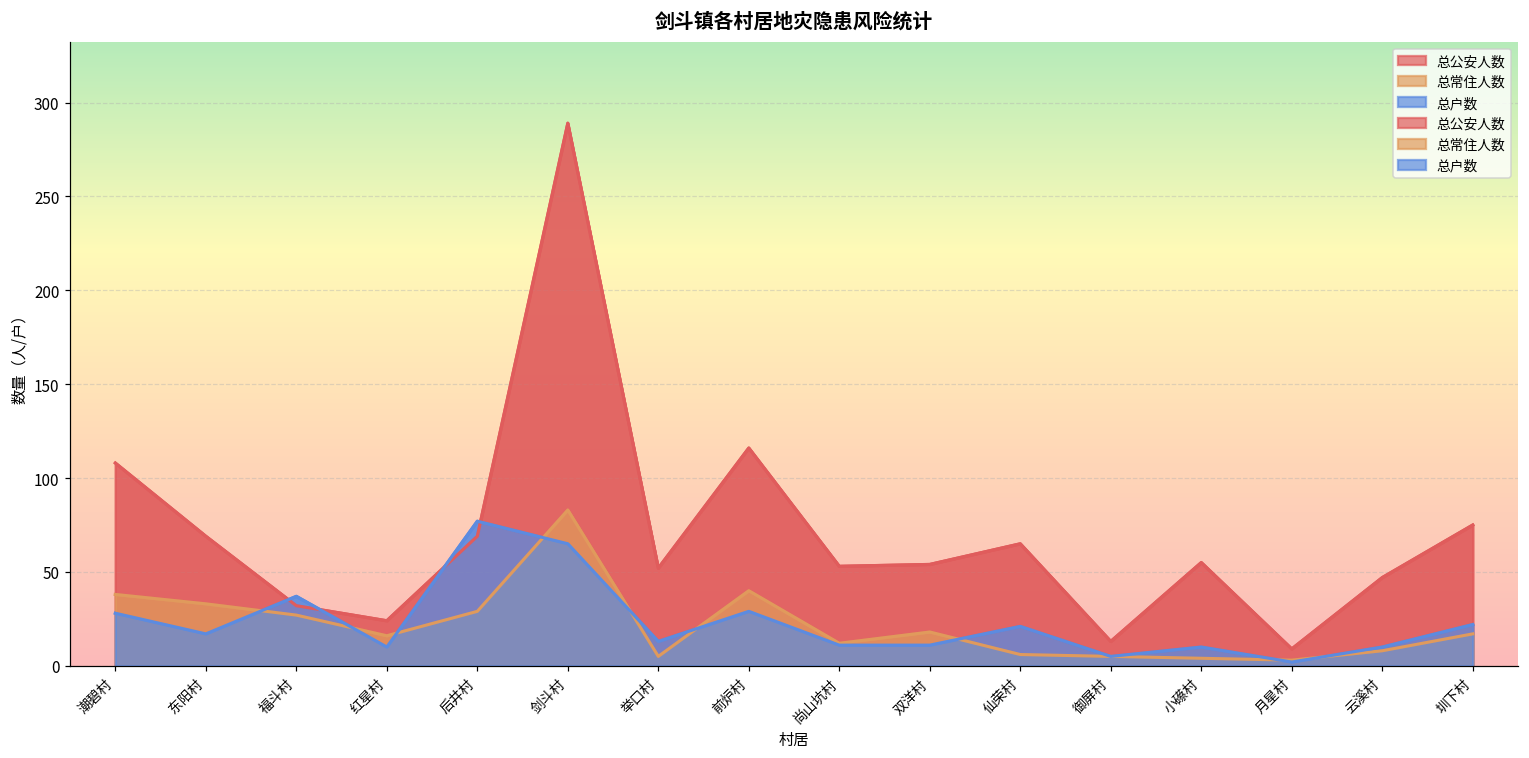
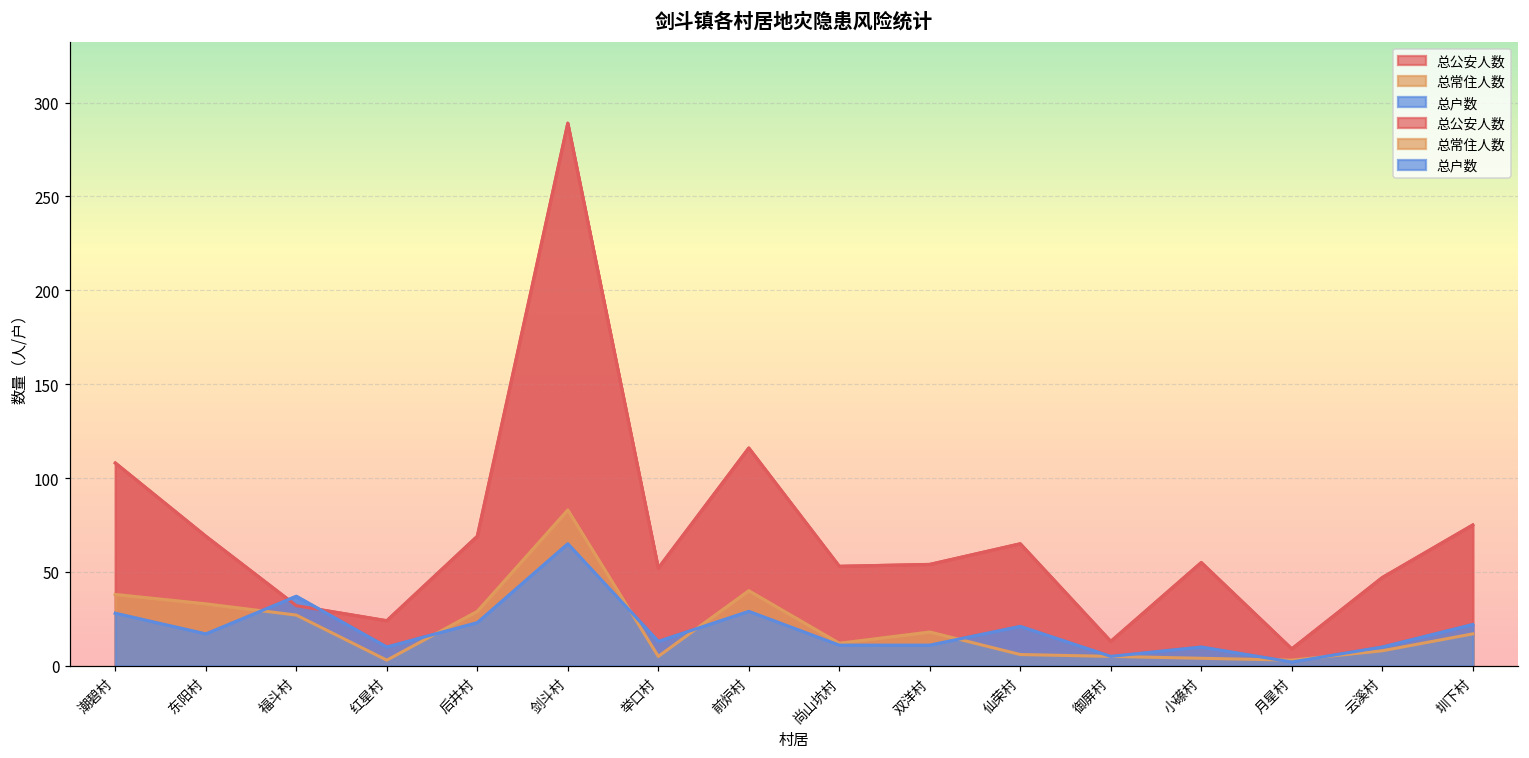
  {
    "总公安人数": {
      "潮碧村": 108,
      "东阳村": 69,
      "福斗村": 32,
      "红星村": 24,
      "后井村": 69,
      "剑斗村": 289,
      "举口村": 52,
      "前炉村": 116,
      "尚山坑村": 53,
      "双洋村": 54,
      "仙荣村": 65,
      "御屏村": 13,
      "小礤村": 55,
      "月星村": 9,
      "云溪村": 47,
      "圳下村": 75
    },
    "总常住人数": {
      "潮碧村": 38,
      "东阳村": 33,
      "福斗村": 27,
-     "红星村": 16,
+     "红星村": 3,
      "后井村": 29,
      "剑斗村": 83,
      "举口村": 5,
      "前炉村": 40,
      "双洋村": 18,
      "仙荣村": 6,
      "小礤村": 4,
      "云溪村": 8,
      "圳下村": 17
    },
    "总户数": {
      "潮碧村": 28,
      "东阳村": 17,
      "福斗村": 37,
      "红星村": 10,
-     "后井村": 77,
+     "后井村": 23,
      "剑斗村": 65,
      "举口村": 13,
      "前炉村": 29,
      "双洋村": 11,
      "仙荣村": 21,
      "小礤村": 10,
      "云溪村": 10,
      "圳下村": 22
    }
  }
